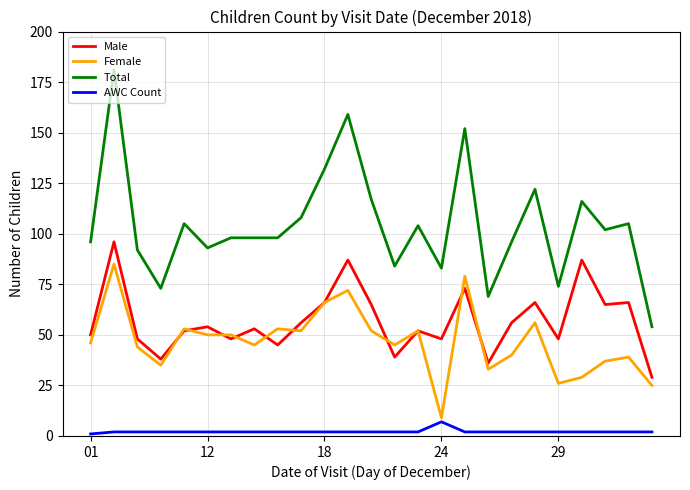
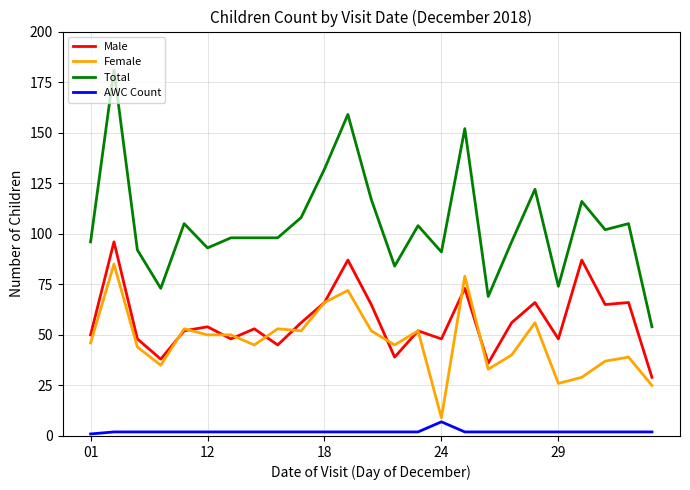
  {
    "Male": {
      "01": 50,
      "12": 54,
      "24": 48,
      "29": 48
    },
    "Female": {
      "01": 46,
      "12": 50,
      "24": 9,
      "29": 26
    },
    "Total": {
      "01": 96,
      "12": 93,
      "18": 132,
-     "24": 83,
+     "24": 91,
      "29": 74
    },
    "AWC Count": {
      "01": 1,
      "12": 2,
      "18": 2,
      "24": 7,
      "29": 2
    }
  }
